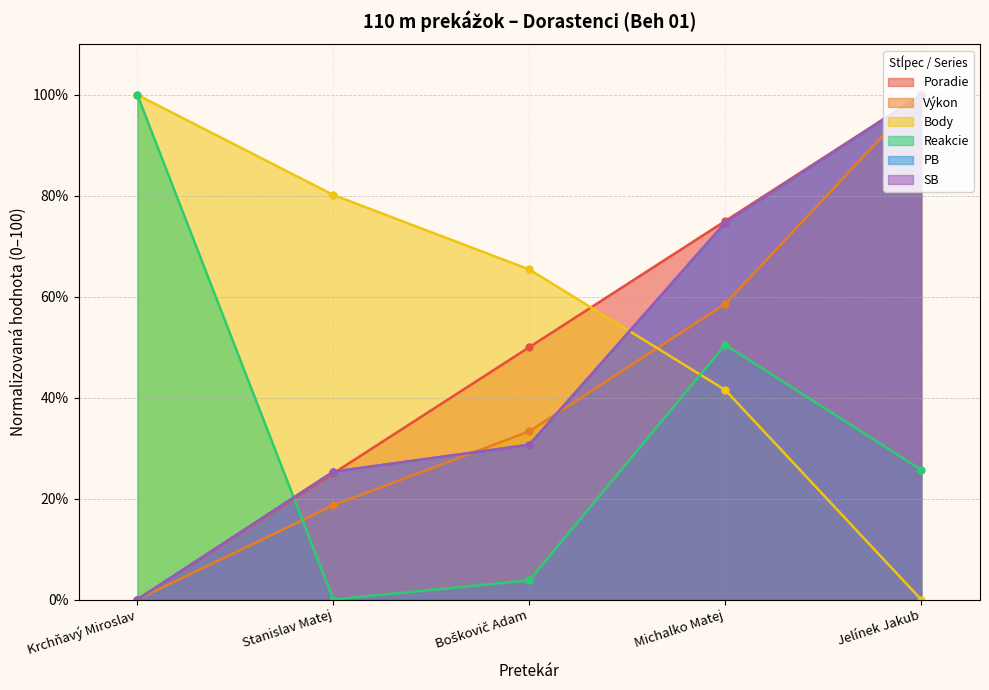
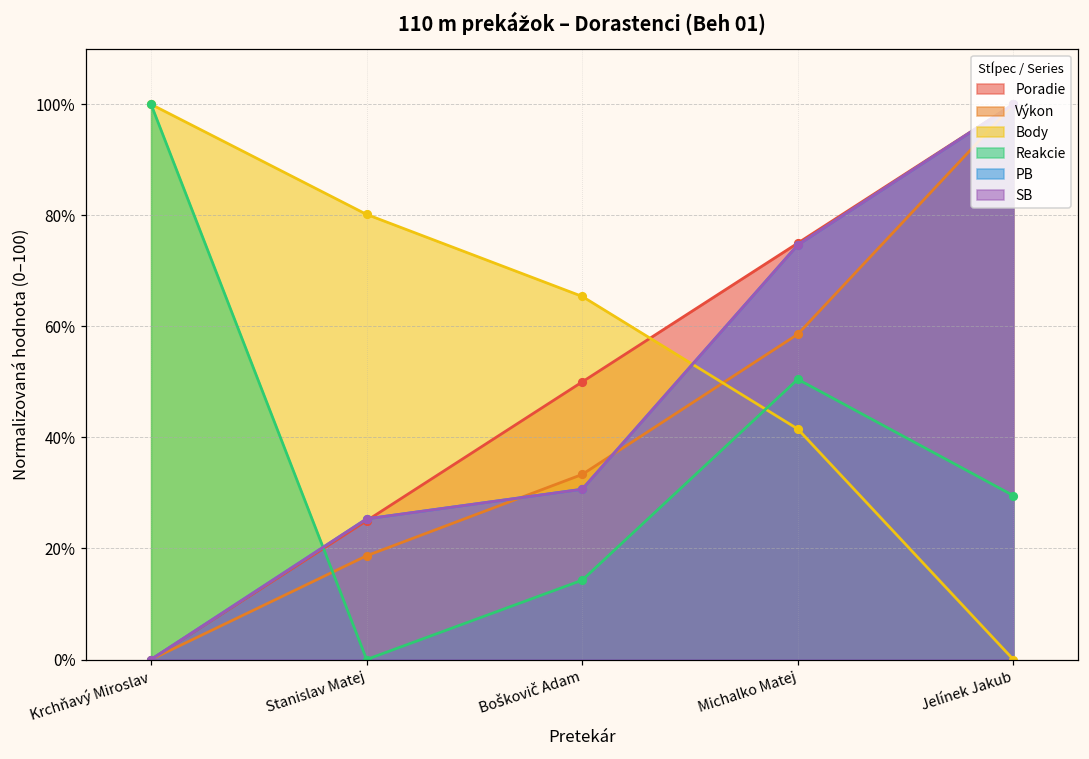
  {
    "Body": {
      "Stanislav Matej": "80%",
      "Boškovič Adam": "65%",
      "Michalko Matej": "42%",
      "Jelínek Jakub": "0%"
    },
    "Reakcie": {
      "Stanislav Matej": "0%",
-     "Boškovič Adam": "4%",
+     "Boškovič Adam": "14%",
      "Michalko Matej": "50%",
-     "Jelínek Jakub": "26%"
+     "Jelínek Jakub": "30%"
    },
    "SB": {
      "Boškovič Adam": "31%"
    }
  }
